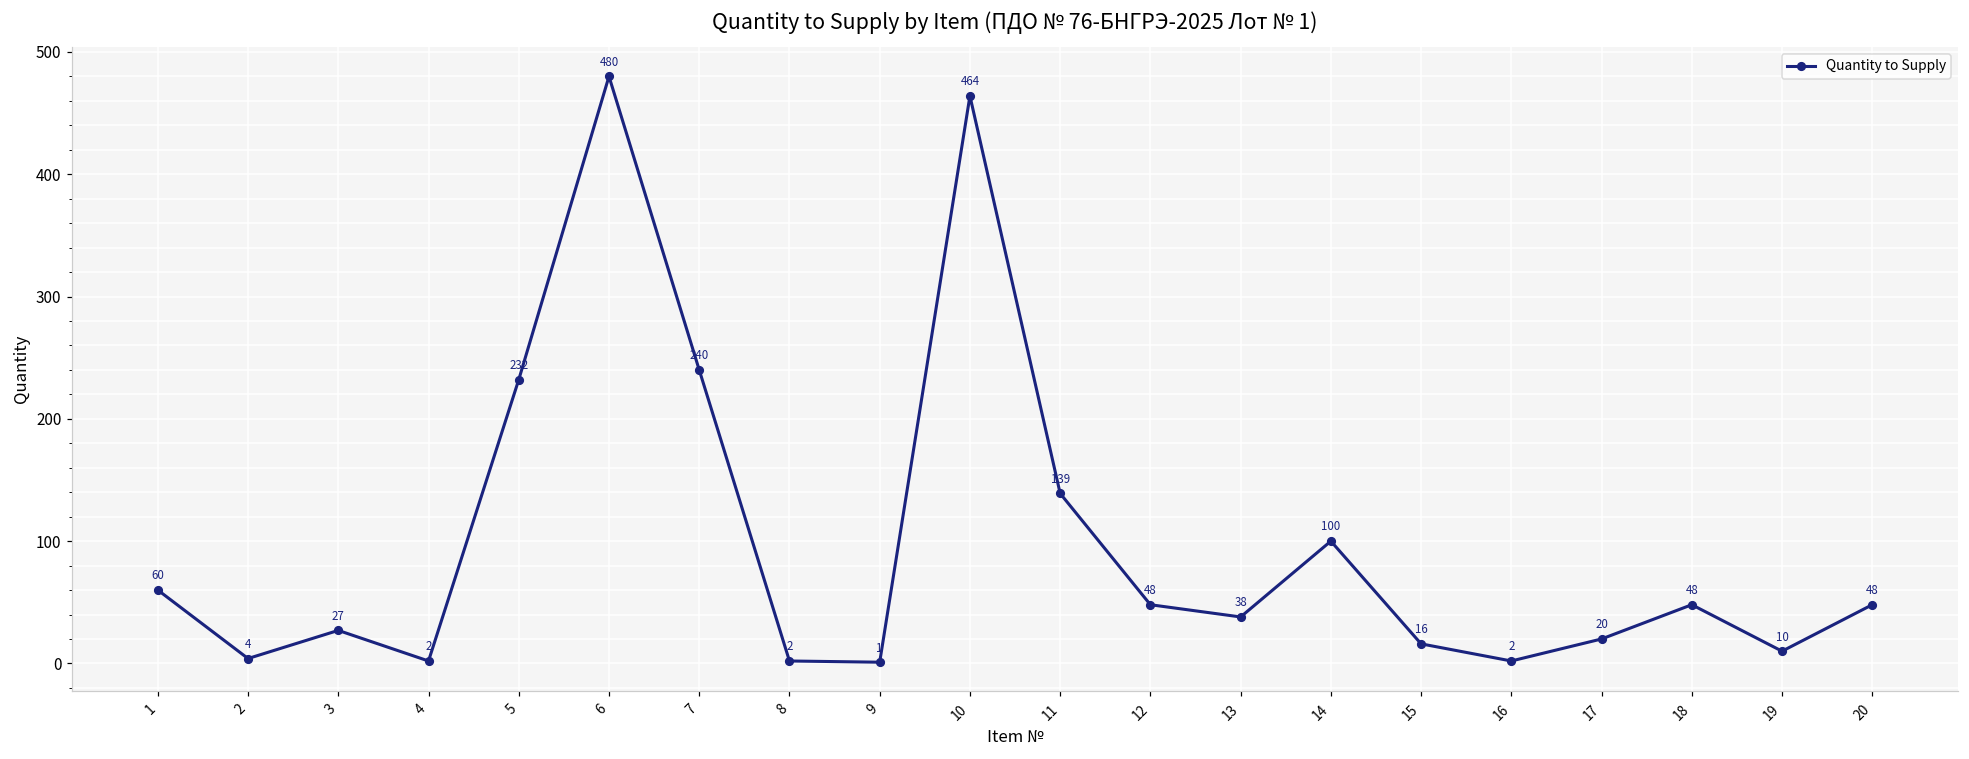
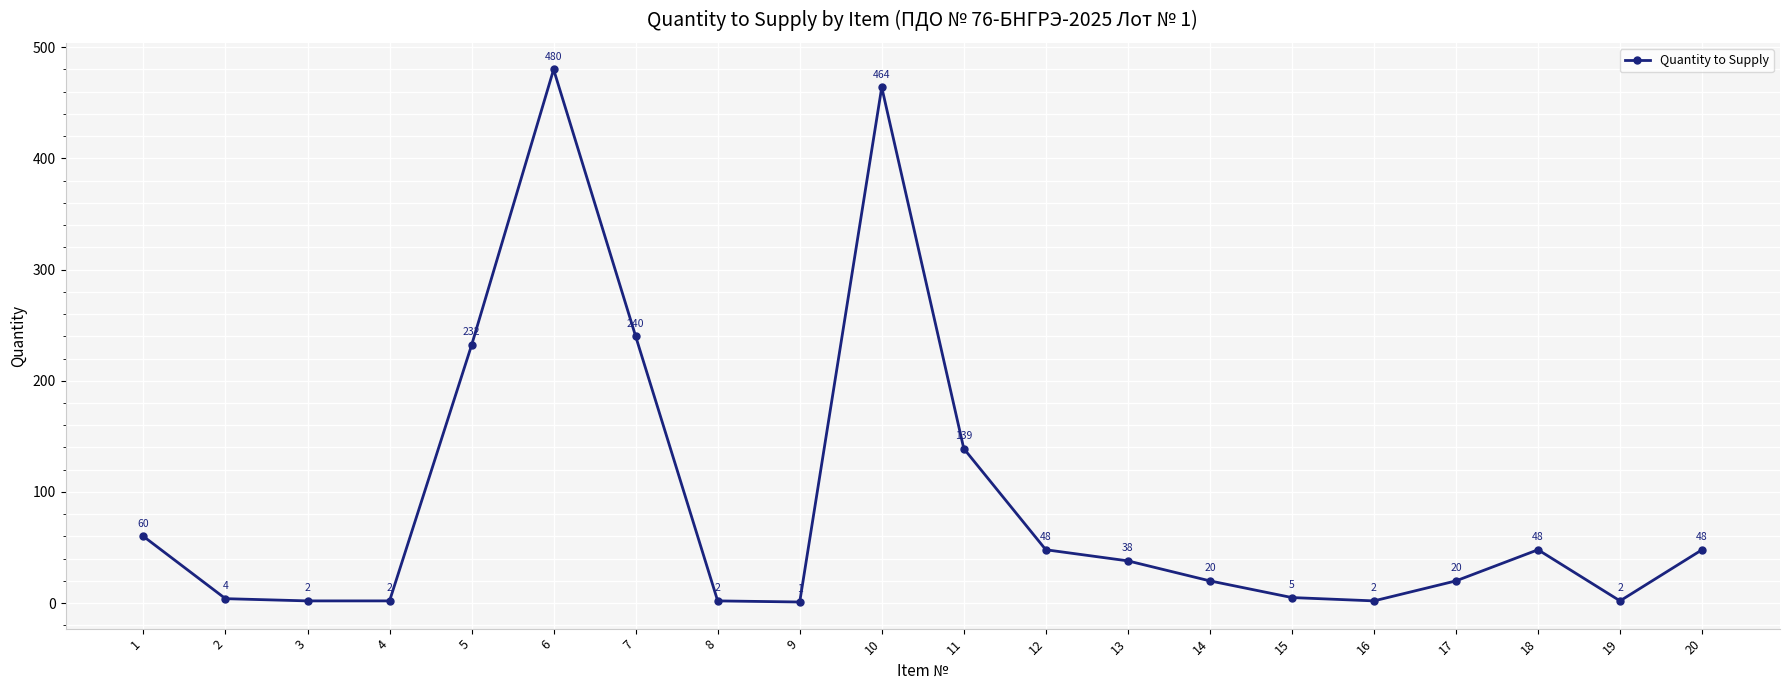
  {
    "1": 60,
    "2": 4,
-   "3": 27,
+   "3": 2,
    "4": 2,
    "5": 232,
    "6": 480,
    "7": 240,
    "8": 2,
    "9": 1,
    "10": 464,
    "11": 139,
    "12": 48,
    "13": 38,
-   "14": 100,
-   "15": 16,
+   "14": 20,
+   "15": 5,
    "16": 2,
    "17": 20,
    "18": 48,
-   "19": 10,
+   "19": 2,
    "20": 48
  }
